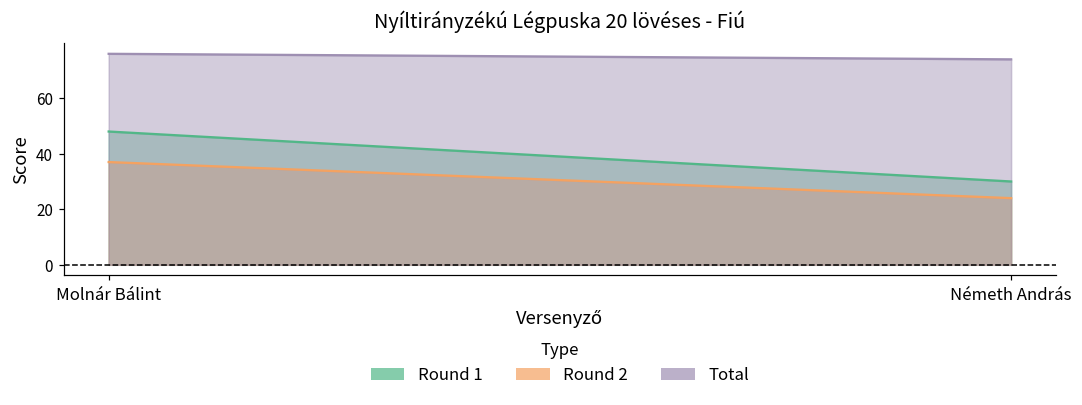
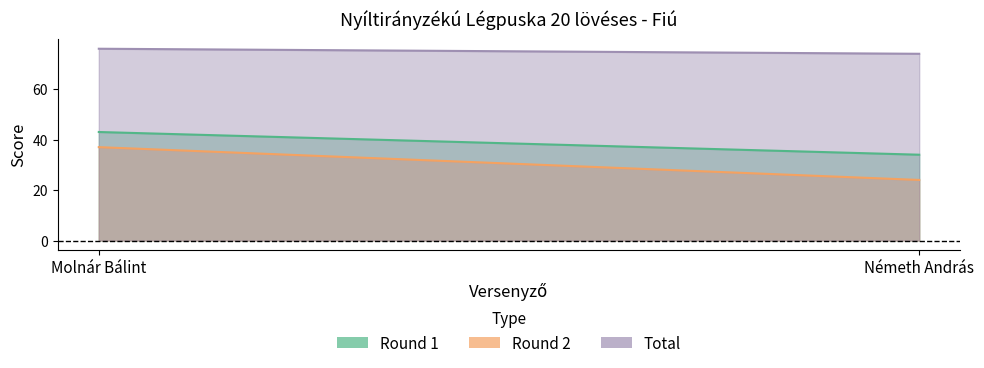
  {
    "Round 1": {
-     "Molnár Bálint": 48,
-     "Németh András": 30
+     "Molnár Bálint": 43,
+     "Németh András": 34
    },
    "Round 2": {
      "Molnár Bálint": 37,
      "Németh András": 24
    },
    "Total": {
      "Molnár Bálint": 76,
      "Németh András": 74
    }
  }
